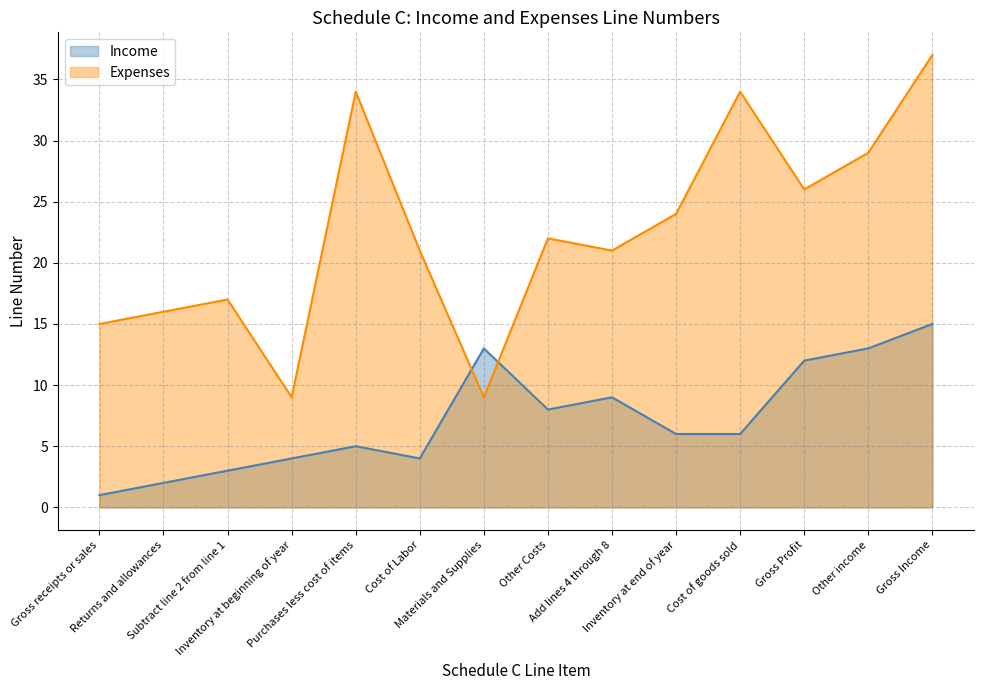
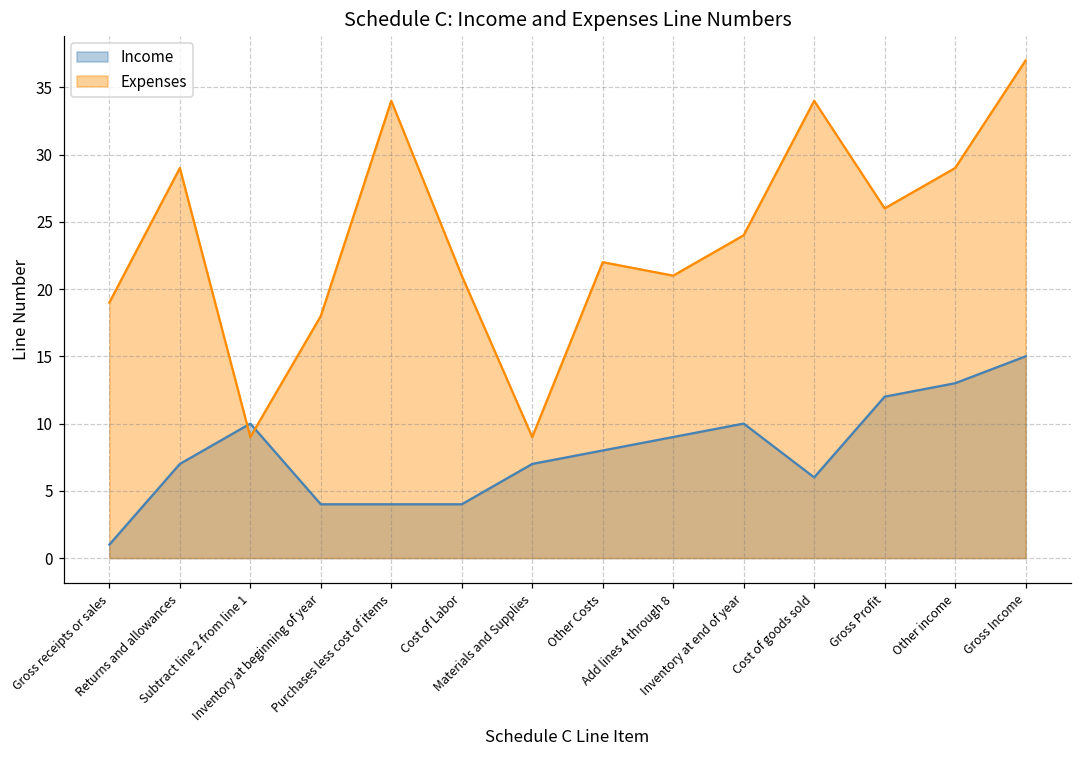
  {
    "Income": {
      "Gross receipts or sales": 1,
-     "Returns and allowances": 2,
-     "Subtract line 2 from line 1": 3,
+     "Returns and allowances": 7,
+     "Subtract line 2 from line 1": 10,
      "Inventory at beginning of year": 4,
-     "Purchases less cost of items": 5,
+     "Purchases less cost of items": 4,
      "Cost of Labor": 4,
-     "Materials and Supplies": 13,
+     "Materials and Supplies": 7,
      "Other Costs": 8,
      "Add lines 4 through 8": 9,
-     "Inventory at end of year": 6,
+     "Inventory at end of year": 10,
      "Cost of goods sold": 6,
      "Gross Profit": 12,
      "Other income": 13,
      "Gross Income": 15
    },
    "Expenses": {
-     "Gross receipts or sales": 15,
-     "Returns and allowances": 16,
-     "Subtract line 2 from line 1": 17,
-     "Inventory at beginning of year": 9,
+     "Gross receipts or sales": 19,
+     "Returns and allowances": 29,
+     "Subtract line 2 from line 1": 9,
+     "Inventory at beginning of year": 18,
      "Purchases less cost of items": 34,
      "Cost of Labor": 21,
      "Materials and Supplies": 9,
      "Other Costs": 22,
      "Add lines 4 through 8": 21,
      "Inventory at end of year": 24,
      "Cost of goods sold": 34,
      "Gross Profit": 26,
      "Other income": 29,
      "Gross Income": 37
    }
  }
